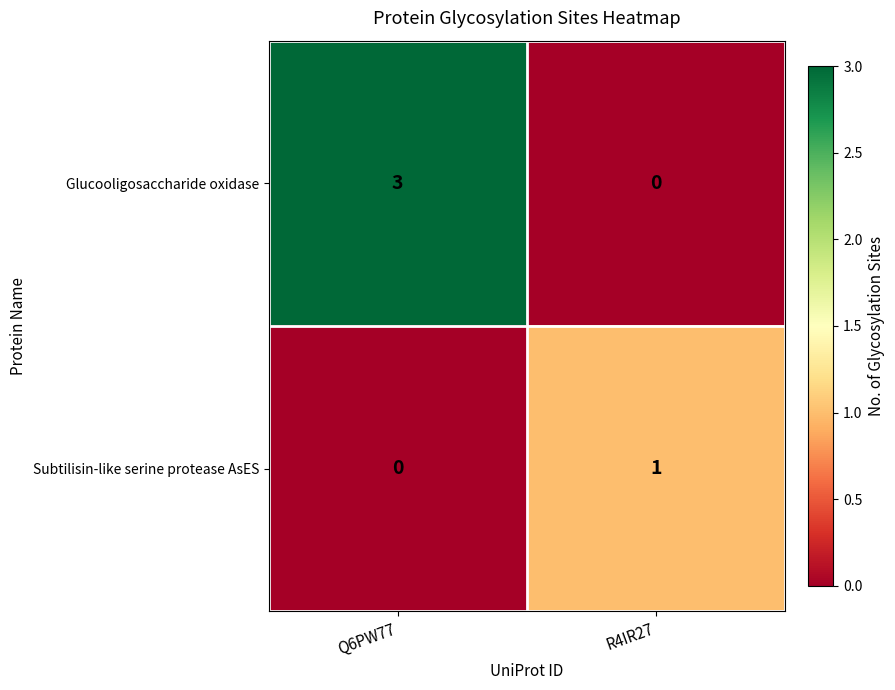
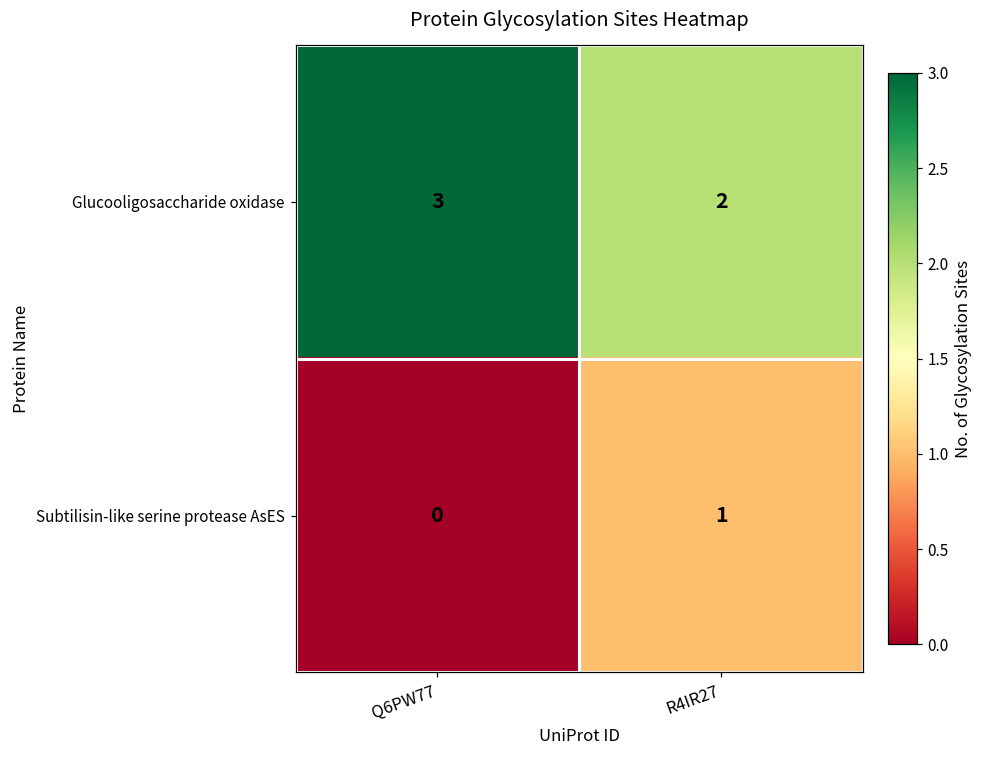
  {
    "Glucooligosaccharide oxidase": {
      "Q6PW77": 3,
-     "R4IR27": 0
+     "R4IR27": 2
    },
    "Subtilisin-like serine protease AsES": {
      "Q6PW77": 0,
      "R4IR27": 1
    }
  }
